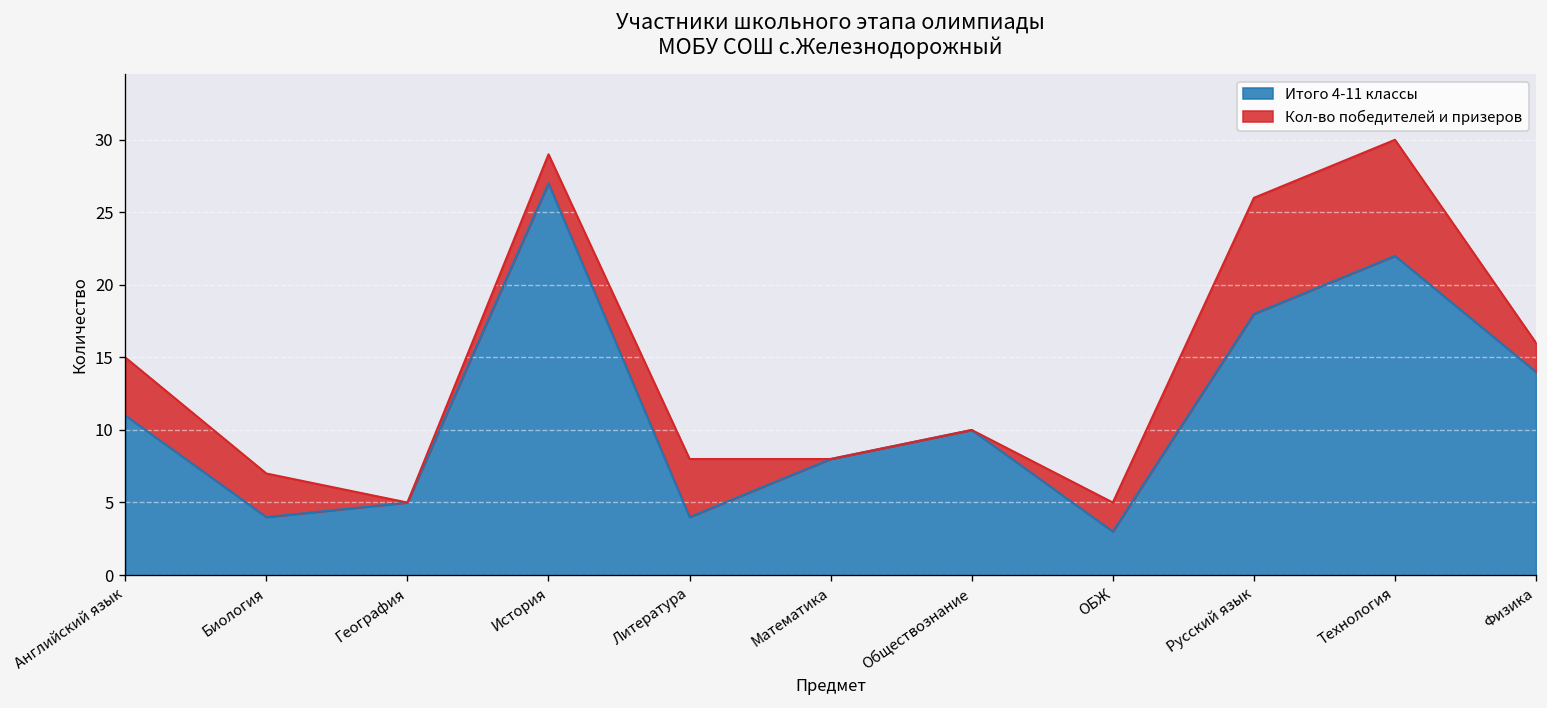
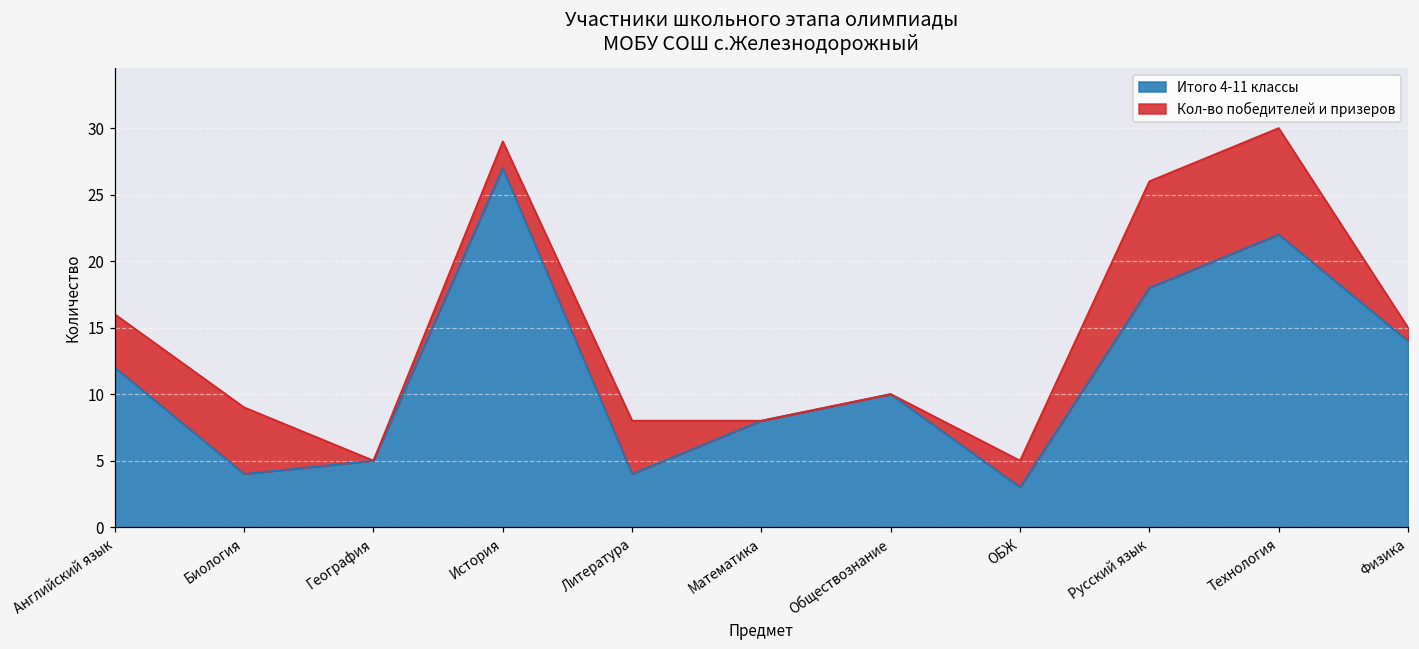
  {
    "Итого 4-11 классы": {
-     "Английский язык": 11,
+     "Английский язык": 12,
      "Биология": 4,
      "История": 27,
      "Литература": 4,
      "ОБЖ": 3,
      "Русский язык": 18,
      "Технология": 22,
      "Физика": 14
    },
    "Кол-во победителей и призеров": {
      "Английский язык": 4,
-     "Биология": 3,
+     "Биология": 5,
      "История": 2,
      "Литература": 4,
      "ОБЖ": 2,
      "Русский язык": 8,
      "Технология": 8,
-     "Физика": 2
+     "Физика": 1
    }
  }
